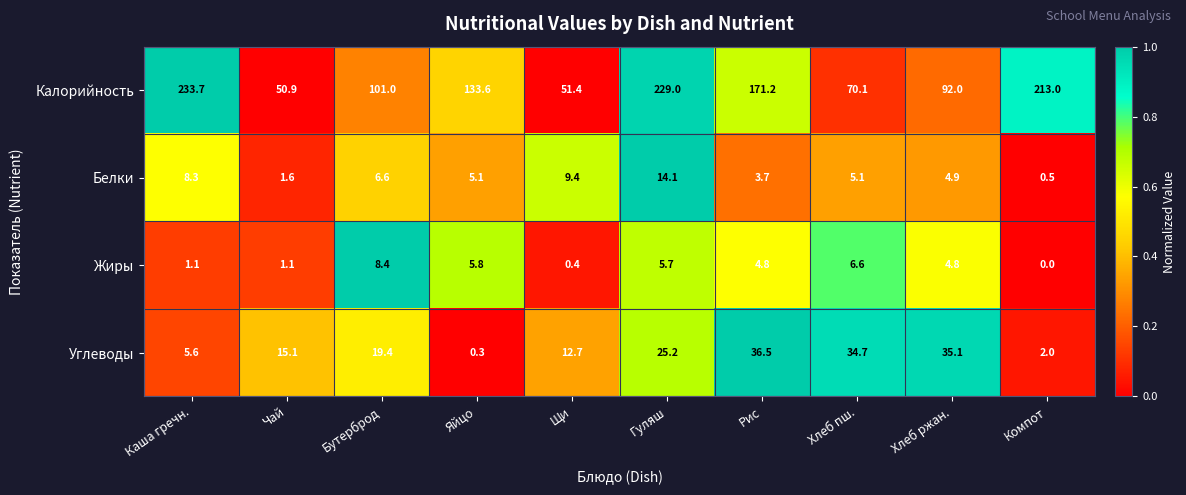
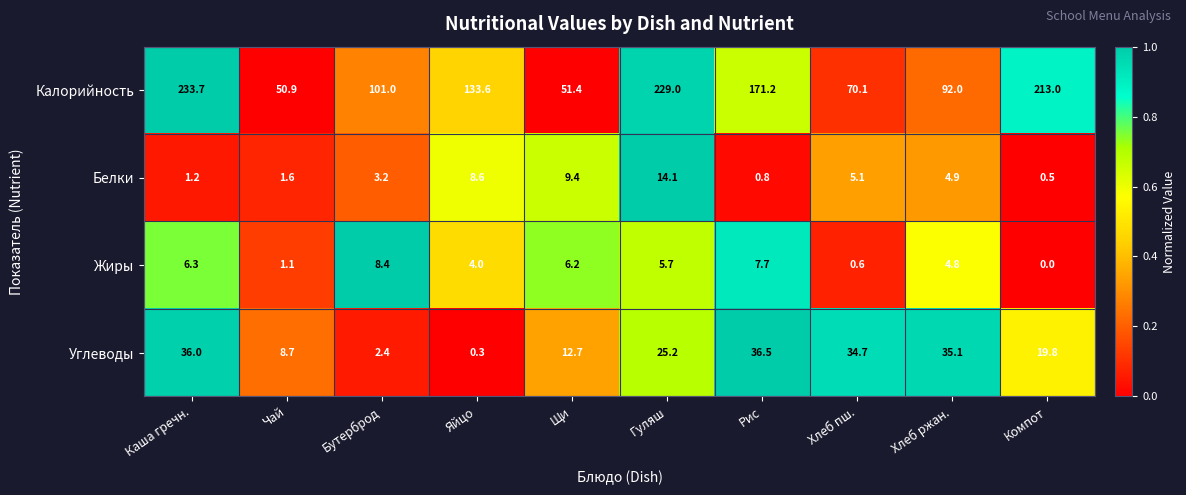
  {
    "Калорийность": {
      "Каша гречн.": 233.7,
      "Чай": 50.9,
      "Бутерброд": 101.0,
      "Яйцо": 133.6,
      "Щи": 51.4,
      "Гуляш": 229.0,
      "Рис": 171.2,
      "Хлеб пш.": 70.1,
      "Хлеб ржан.": 92.0,
      "Компот": 213.0
    },
    "Белки": {
-     "Каша гречн.": 8.3,
+     "Каша гречн.": 1.2,
      "Чай": 1.6,
-     "Бутерброд": 6.6,
-     "Яйцо": 5.1,
+     "Бутерброд": 3.2,
+     "Яйцо": 8.6,
      "Щи": 9.4,
      "Гуляш": 14.1,
-     "Рис": 3.7,
+     "Рис": 0.8,
      "Хлеб пш.": 5.1,
      "Хлеб ржан.": 4.9,
      "Компот": 0.5
    },
    "Жиры": {
-     "Каша гречн.": 1.1,
+     "Каша гречн.": 6.3,
      "Чай": 1.1,
      "Бутерброд": 8.4,
-     "Яйцо": 5.8,
-     "Щи": 0.4,
+     "Яйцо": 4.0,
+     "Щи": 6.2,
      "Гуляш": 5.7,
-     "Рис": 4.8,
-     "Хлеб пш.": 6.6,
+     "Рис": 7.7,
+     "Хлеб пш.": 0.6,
      "Хлеб ржан.": 4.8,
      "Компот": 0.0
    },
    "Углеводы": {
-     "Каша гречн.": 5.6,
-     "Чай": 15.1,
-     "Бутерброд": 19.4,
+     "Каша гречн.": 36.0,
+     "Чай": 8.7,
+     "Бутерброд": 2.4,
      "Яйцо": 0.3,
      "Щи": 12.7,
      "Гуляш": 25.2,
      "Рис": 36.5,
      "Хлеб пш.": 34.7,
      "Хлеб ржан.": 35.1,
-     "Компот": 2.0
+     "Компот": 19.8
    }
  }
